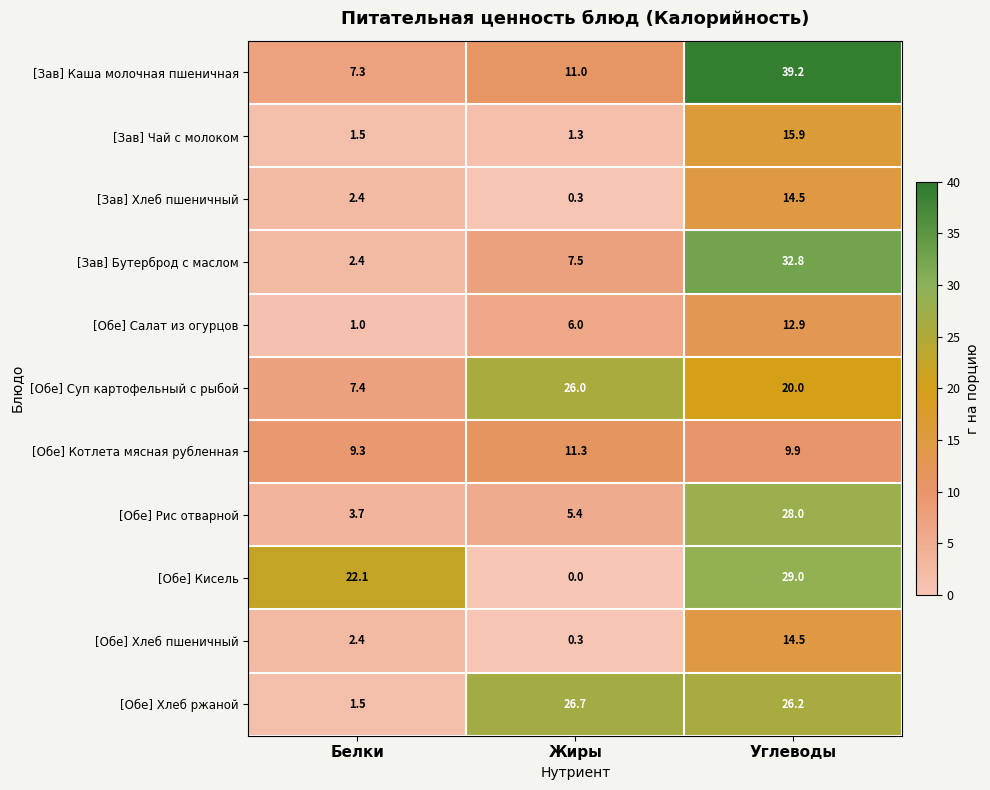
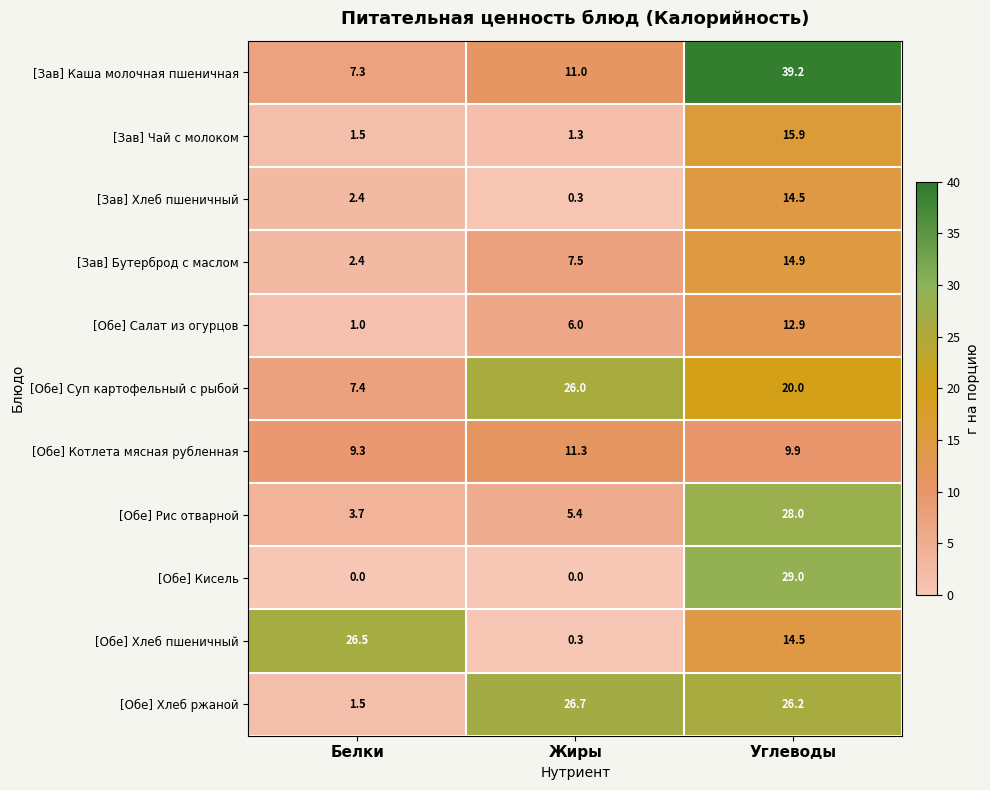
  {
    "[Зав] Каша молочная пшеничная": {
      "Белки": 7.3,
      "Жиры": 11.0,
      "Углеводы": 39.2
    },
    "[Зав] Чай с молоком": {
      "Белки": 1.5,
      "Жиры": 1.3,
      "Углеводы": 15.9
    },
    "[Зав] Хлеб пшеничный": {
      "Белки": 2.4,
      "Жиры": 0.3,
      "Углеводы": 14.5
    },
    "[Зав] Бутерброд с маслом": {
      "Белки": 2.4,
      "Жиры": 7.5,
-     "Углеводы": 32.8
+     "Углеводы": 14.9
    },
    "[Обе] Салат из огурцов": {
      "Белки": 1.0,
      "Жиры": 6.0,
      "Углеводы": 12.9
    },
    "[Обе] Суп картофельный с рыбой": {
      "Белки": 7.4,
      "Жиры": 26.0,
      "Углеводы": 20.0
    },
    "[Обе] Котлета мясная рубленная": {
      "Белки": 9.3,
      "Жиры": 11.3,
      "Углеводы": 9.9
    },
    "[Обе] Рис отварной": {
      "Белки": 3.7,
      "Жиры": 5.4,
      "Углеводы": 28.0
    },
    "[Обе] Кисель": {
-     "Белки": 22.1,
+     "Белки": 0.0,
      "Жиры": 0.0,
      "Углеводы": 29.0
    },
    "[Обе] Хлеб пшеничный": {
-     "Белки": 2.4,
+     "Белки": 26.5,
      "Жиры": 0.3,
      "Углеводы": 14.5
    },
    "[Обе] Хлеб ржаной": {
      "Белки": 1.5,
      "Жиры": 26.7,
      "Углеводы": 26.2
    }
  }
